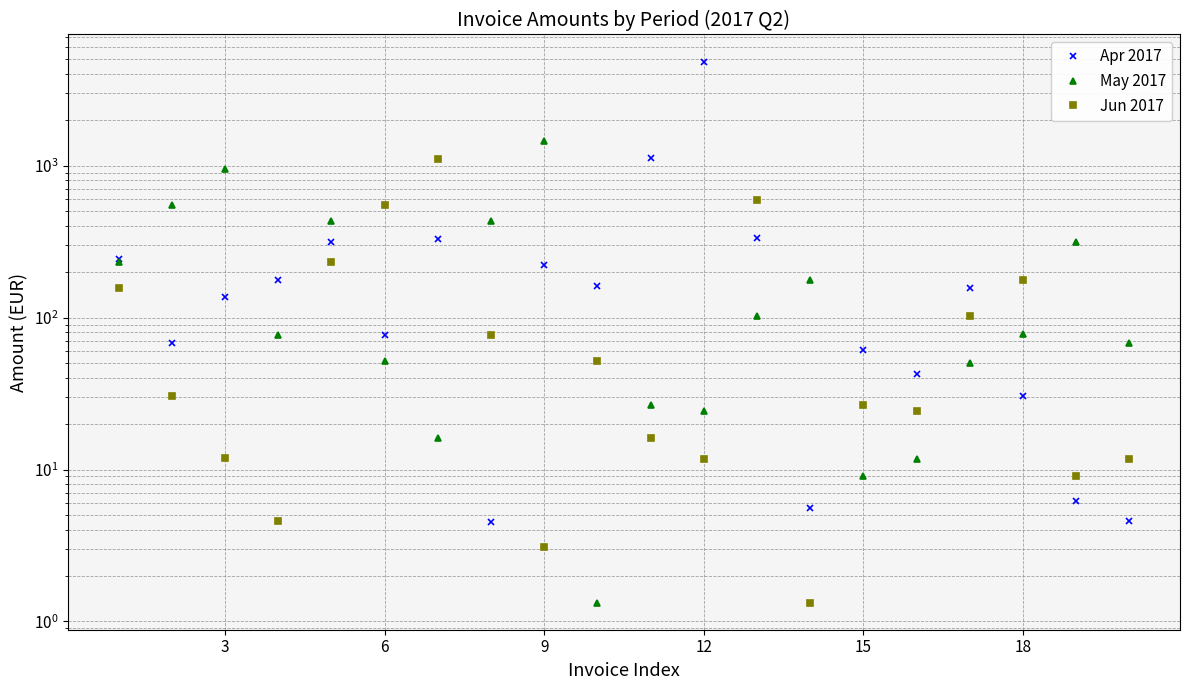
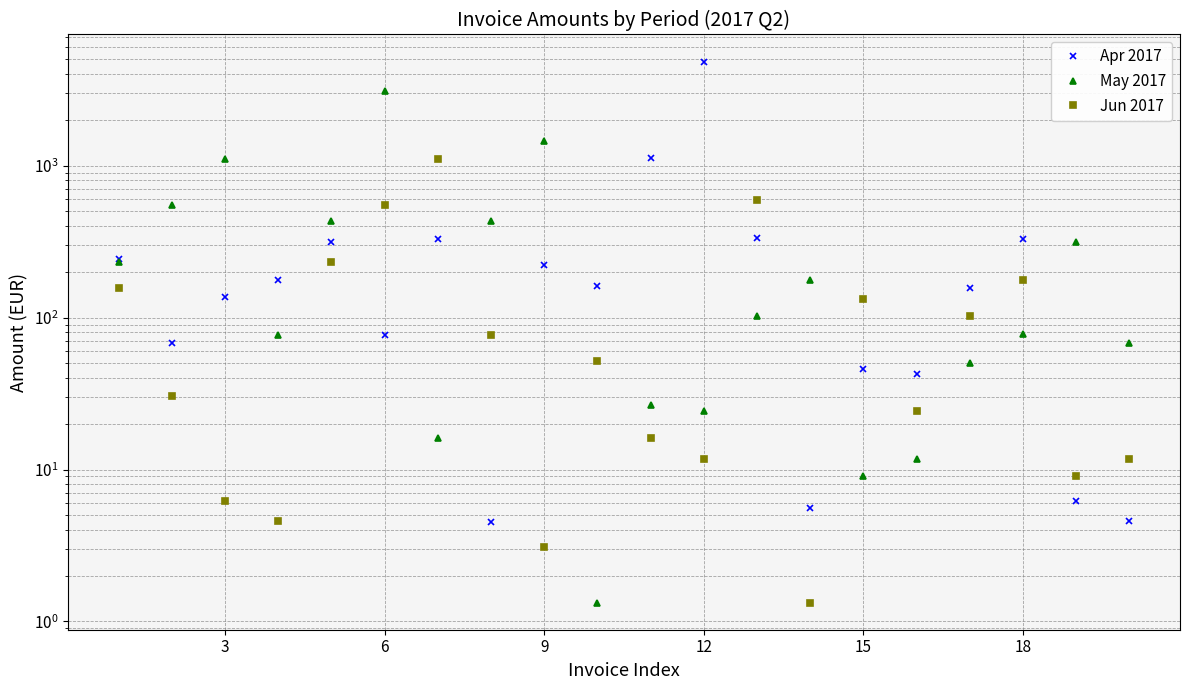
  {
    "Apr 2017": {
      "3": 140,
      "6": 80,
      "9": 220,
      "12": 4800,
-     "15": 62,
-     "18": 30
+     "15": 46,
+     "18": 330
    },
    "May 2017": {
-     "3": 900,
-     "6": 52,
+     "3": 1100,
+     "6": 3100,
      "9": 1500,
      "12": 24,
      "15": 9,
      "18": 80
    },
    "Jun 2017": {
-     "3": 12,
+     "3": 6.2,
      "6": 550,
      "9": 3.1,
      "12": 12,
-     "15": 27,
+     "15": 130,
      "18": 180
    }
  }
